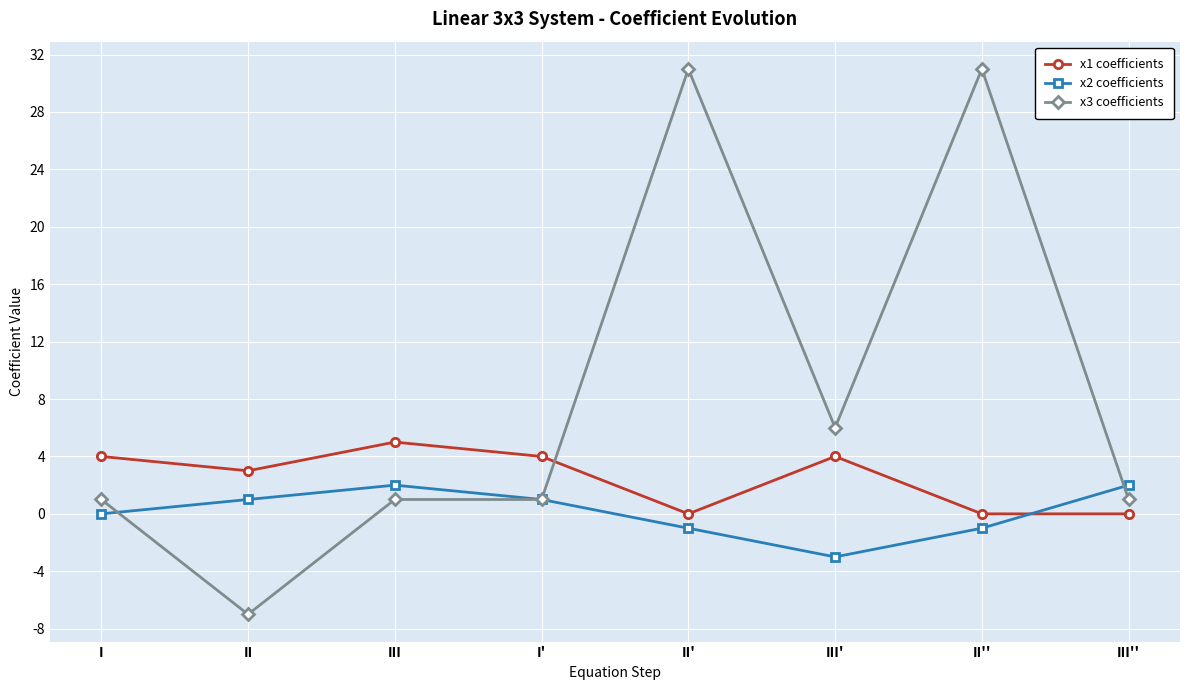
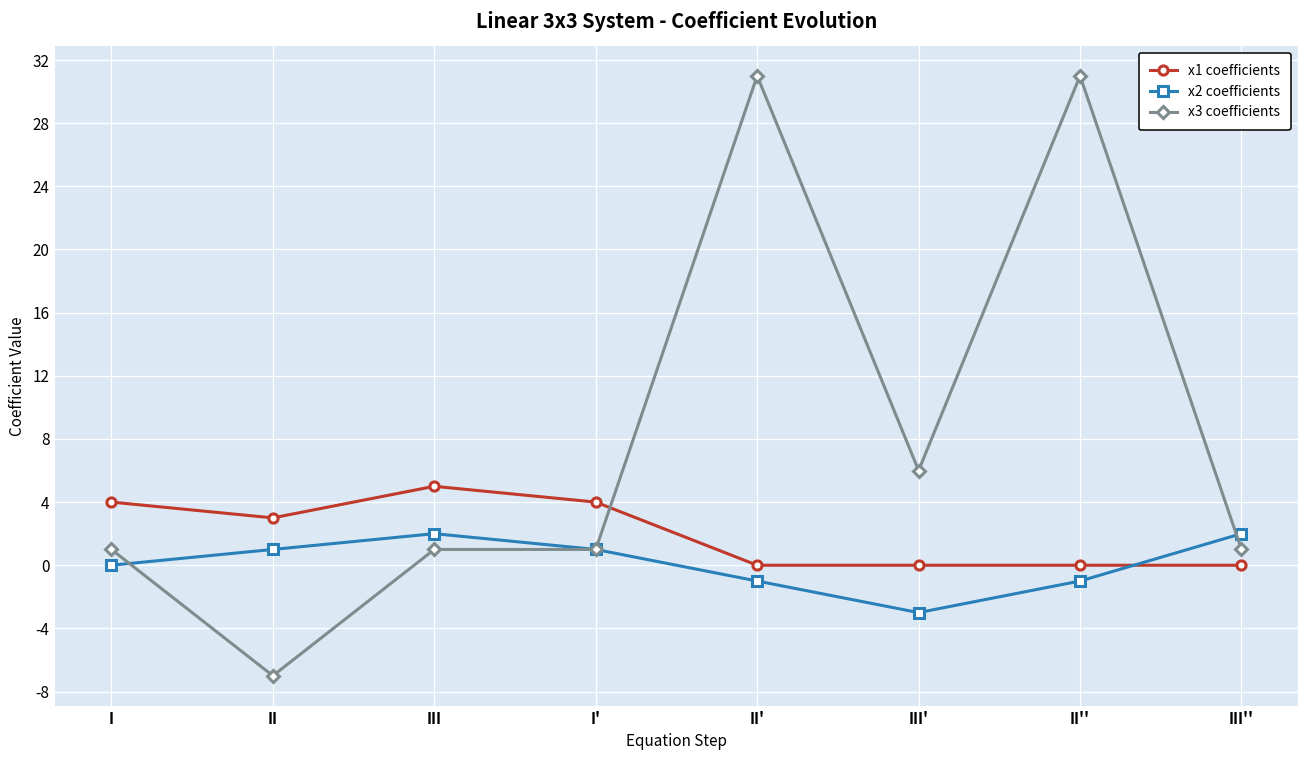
  {
    "x1 coefficients": {
      "I": 4,
      "II": 3,
      "III": 5,
      "I'": 4,
      "II'": 0,
-     "III'": 4,
+     "III'": 0,
      "II''": 0,
      "III''": 0
    },
    "x2 coefficients": {
      "I": 0,
      "II": 1,
      "III": 2,
      "II'": -1,
      "III'": -3,
      "II''": -1,
      "III''": 2
    },
    "x3 coefficients": {
      "I": 1,
      "II": -7,
      "III": 1,
      "II'": 31,
      "III'": 6,
      "II''": 31,
      "III''": 1
    }
  }
